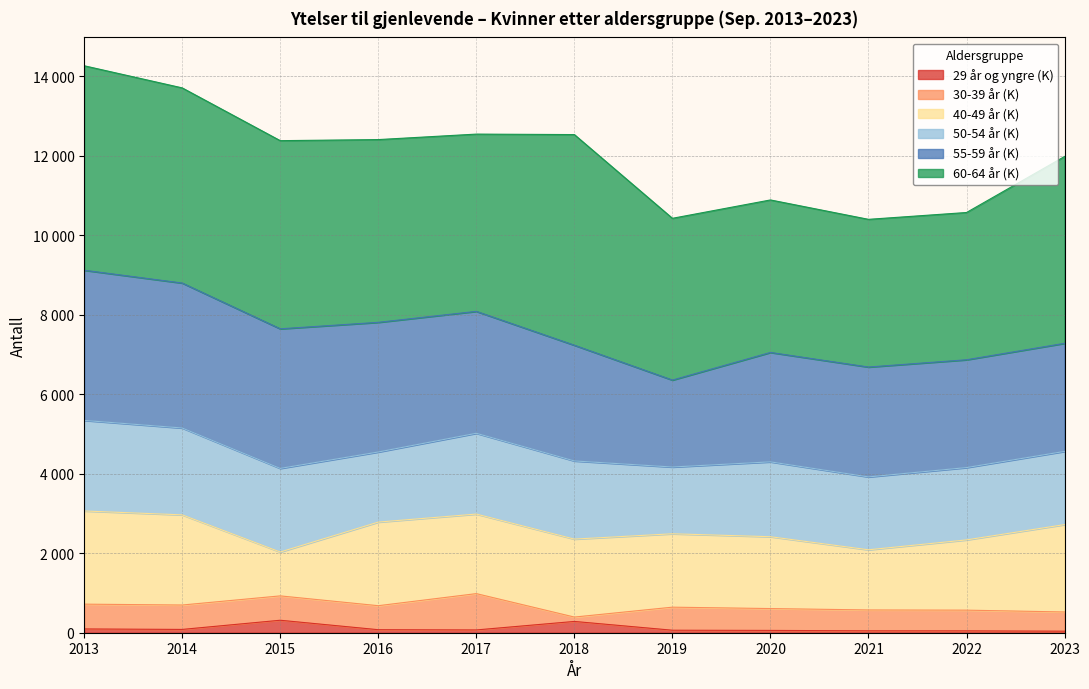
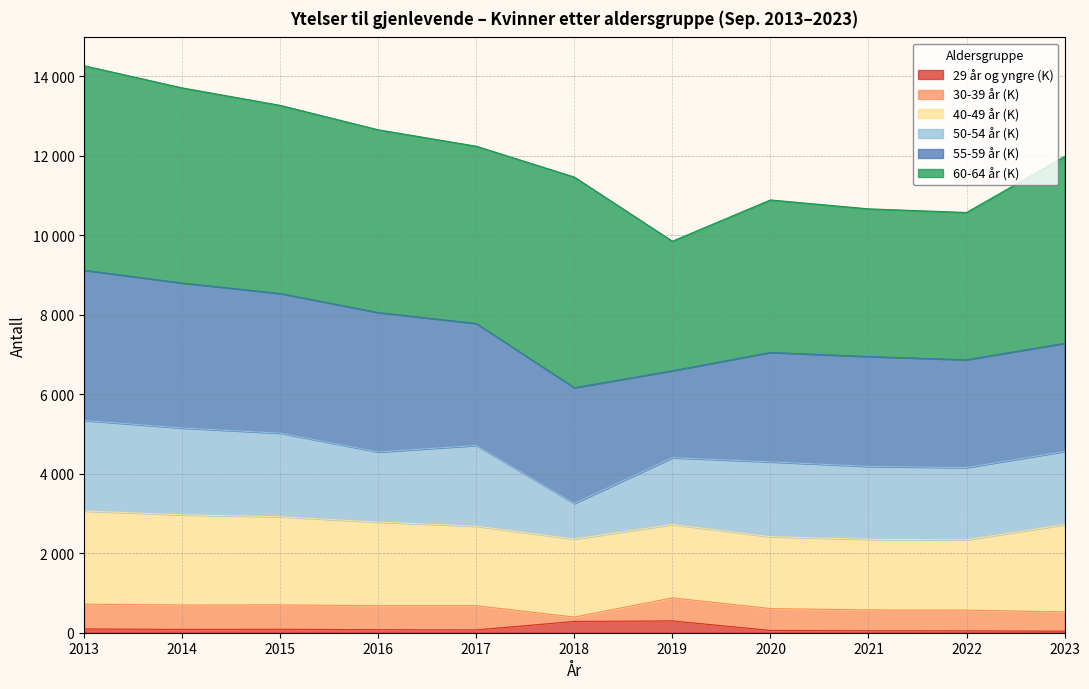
  {
    "29 år og yngre (K)": {
      "2013": 100,
      "2014": 100,
-     "2015": 300,
+     "2015": 100,
      "2016": 100,
      "2017": 100,
      "2018": 300,
-     "2019": 100,
+     "2019": 300,
      "2020": 100,
      "2021": 0,
      "2022": 0,
      "2023": 0
    },
    "30-39 år (K)": {
      "2013": 600,
      "2014": 600,
      "2015": 600,
      "2016": 600,
-     "2017": 900,
+     "2017": 600,
      "2018": 100,
      "2019": 600,
      "2020": 600,
      "2021": 500,
      "2022": 500,
      "2023": 500
    },
    "40-49 år (K)": {
      "2013": 2300,
      "2014": 2300,
-     "2015": 1100,
+     "2015": 2200,
      "2016": 2100,
      "2017": 2000,
      "2018": 2000,
      "2019": 1800,
      "2020": 1800,
-     "2021": 1500,
+     "2021": 1800,
      "2022": 1800,
      "2023": 2200
    },
    "50-54 år (K)": {
      "2013": 2300,
      "2014": 2200,
      "2015": 2100,
      "2016": 1800,
      "2017": 2000,
-     "2018": 2000,
+     "2018": 900,
      "2019": 1700,
      "2020": 1900,
      "2021": 1800,
      "2022": 1800,
      "2023": 1800
    },
    "55-59 år (K)": {
      "2013": 3800,
      "2014": 3600,
      "2015": 3500,
-     "2016": 3300,
+     "2016": 3500,
      "2017": 3100,
      "2018": 2900,
      "2019": 2200,
      "2020": 2800,
      "2021": 2800,
      "2022": 2700,
      "2023": 2700
    },
    "60-64 år (K)": {
      "2013": 5100,
      "2014": 4900,
      "2015": 4700,
      "2016": 4600,
      "2017": 4500,
      "2018": 5300,
-     "2019": 4100,
+     "2019": 3300,
      "2020": 3800,
      "2021": 3700,
      "2022": 3700,
      "2023": 4700
    }
  }
